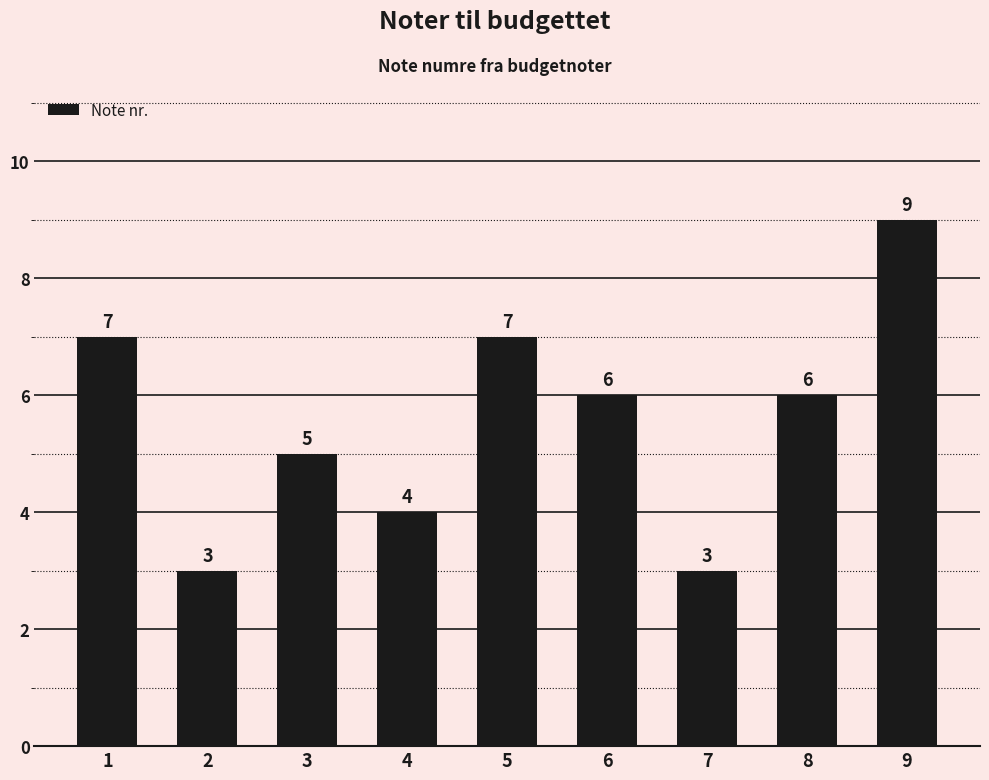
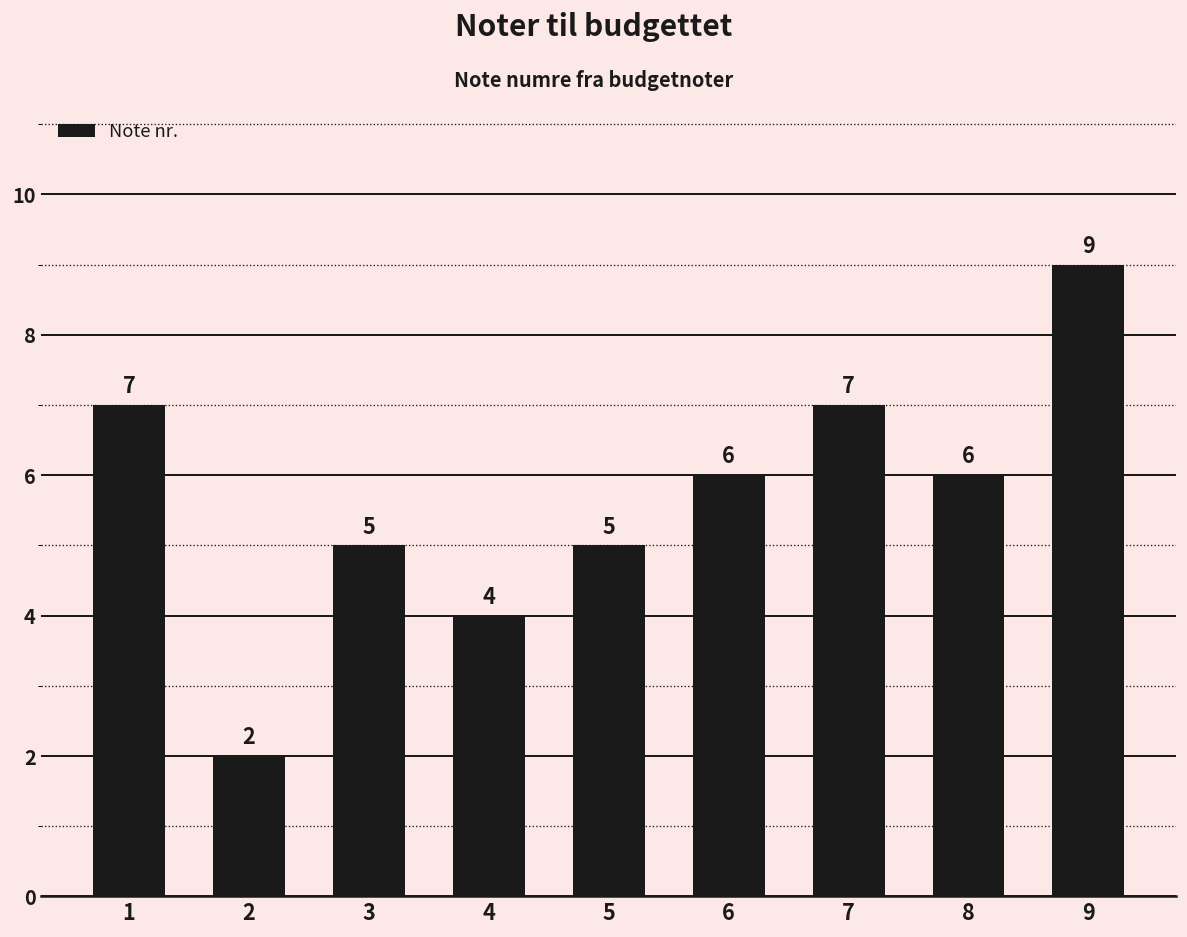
  {
    "1": 7,
-   "2": 3,
+   "2": 2,
    "3": 5,
    "4": 4,
-   "5": 7,
+   "5": 5,
    "6": 6,
-   "7": 3,
+   "7": 7,
    "8": 6,
    "9": 9
  }
